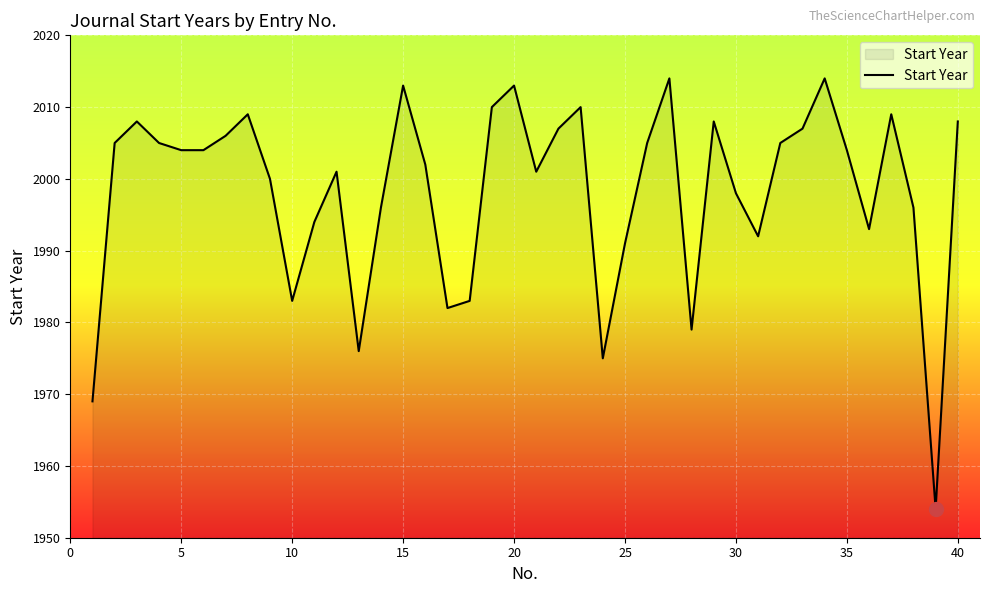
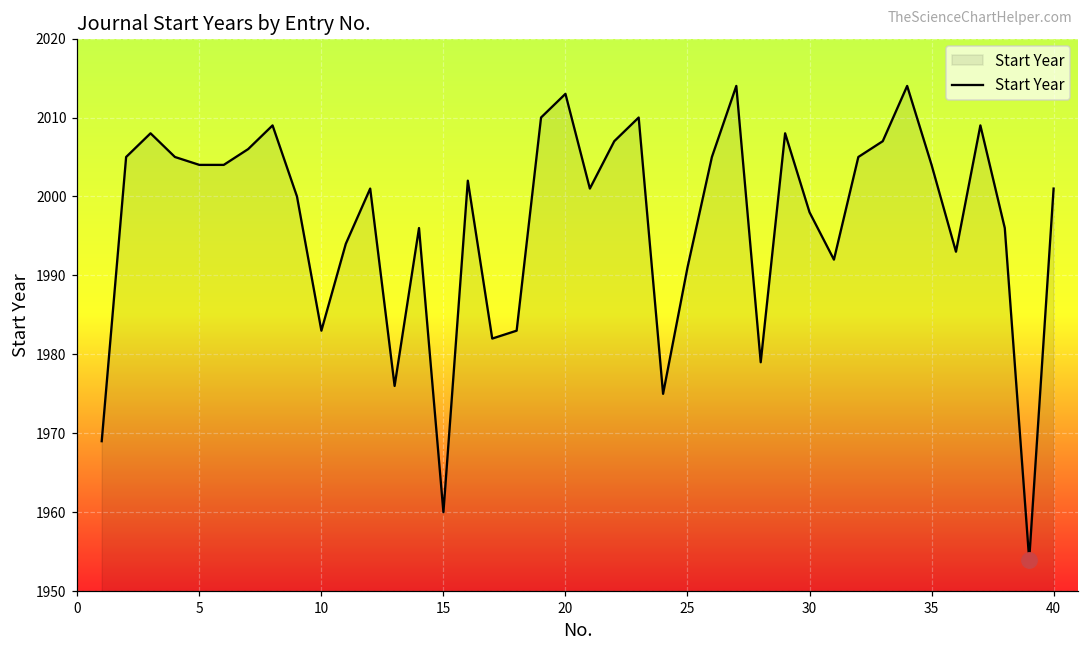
  {
    "Start Year": {
      "5": 2004,
      "10": 1983,
-     "15": 2013,
+     "15": 1960,
      "20": 2013,
      "25": 1991,
      "30": 1998,
      "35": 2004,
-     "40": 2008
+     "40": 2001
    }
  }
